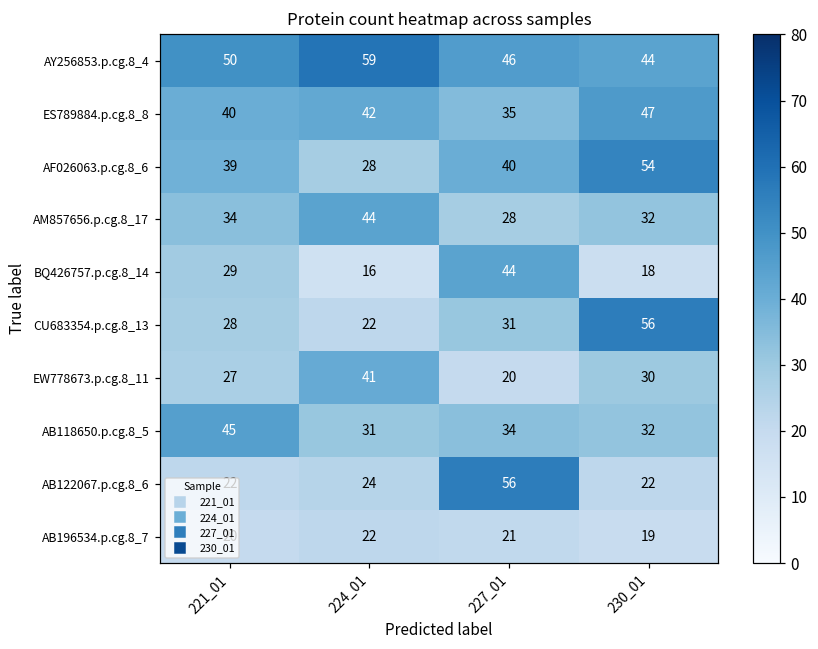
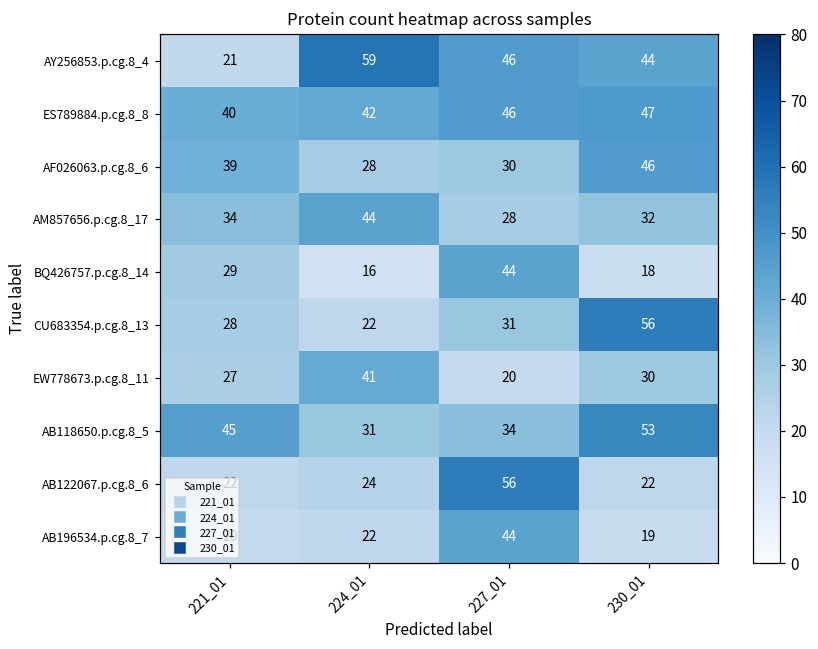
  {
    "AY256853.p.cg.8_4": {
-     "221_01": 50,
+     "221_01": 21,
      "224_01": 59,
      "227_01": 46,
      "230_01": 44
    },
    "ES789884.p.cg.8_8": {
      "221_01": 40,
      "224_01": 42,
-     "227_01": 35,
+     "227_01": 46,
      "230_01": 47
    },
    "AF026063.p.cg.8_6": {
      "221_01": 39,
      "224_01": 28,
-     "227_01": 40,
-     "230_01": 54
+     "227_01": 30,
+     "230_01": 46
    },
    "AM857656.p.cg.8_17": {
      "221_01": 34,
      "224_01": 44,
      "227_01": 28,
      "230_01": 32
    },
    "BQ426757.p.cg.8_14": {
      "221_01": 29,
      "224_01": 16,
      "227_01": 44,
      "230_01": 18
    },
    "CU683354.p.cg.8_13": {
      "221_01": 28,
      "224_01": 22,
      "227_01": 31,
      "230_01": 56
    },
    "EW778673.p.cg.8_11": {
      "221_01": 27,
      "224_01": 41,
      "227_01": 20,
      "230_01": 30
    },
    "AB118650.p.cg.8_5": {
      "221_01": 45,
      "224_01": 31,
      "227_01": 34,
-     "230_01": 32
+     "230_01": 53
    },
    "AB122067.p.cg.8_6": {
      "224_01": 24,
      "227_01": 56,
      "230_01": 22
    },
    "AB196534.p.cg.8_7": {
      "224_01": 22,
-     "227_01": 21,
+     "227_01": 44,
      "230_01": 19
    }
  }
